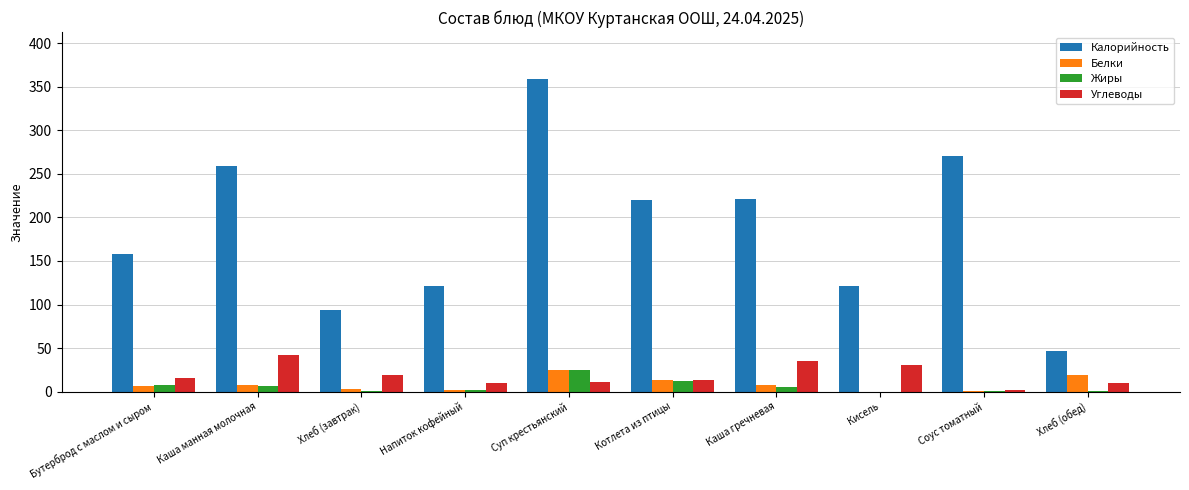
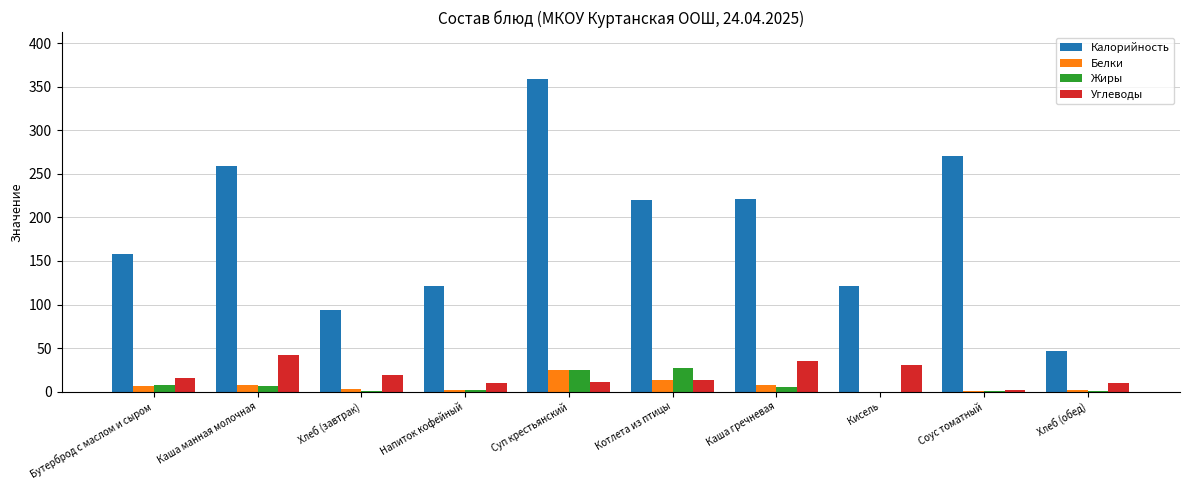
  {
    "Калорийность": {
      "Бутерброд с маслом и сыром": 160,
      "Каша манная молочная": 260,
      "Хлеб (завтрак)": 90,
      "Напиток кофейный": 120,
      "Суп крестьянский": 360,
      "Котлета из птицы": 220,
      "Каша гречневая": 220,
      "Кисель": 120,
      "Соус томатный": 270,
      "Хлеб (обед)": 50
    },
    "Белки": {
      "Бутерброд с маслом и сыром": 10,
      "Каша манная молочная": 10,
      "Хлеб (завтрак)": 0,
      "Суп крестьянский": 20,
      "Котлета из птицы": 10,
      "Каша гречневая": 10,
-     "Хлеб (обед)": 20
+     "Хлеб (обед)": 0
    },
    "Жиры": {
      "Бутерброд с маслом и сыром": 10,
      "Каша манная молочная": 10,
      "Суп крестьянский": 20,
-     "Котлета из птицы": 10,
+     "Котлета из птицы": 30,
      "Каша гречневая": 10,
      "Кисель": 0
    },
    "Углеводы": {
      "Бутерброд с маслом и сыром": 20,
      "Каша манная молочная": 40,
      "Хлеб (завтрак)": 20,
      "Напиток кофейный": 10,
      "Суп крестьянский": 10,
      "Котлета из птицы": 10,
      "Каша гречневая": 30,
      "Кисель": 30,
      "Хлеб (обед)": 10
    }
  }
